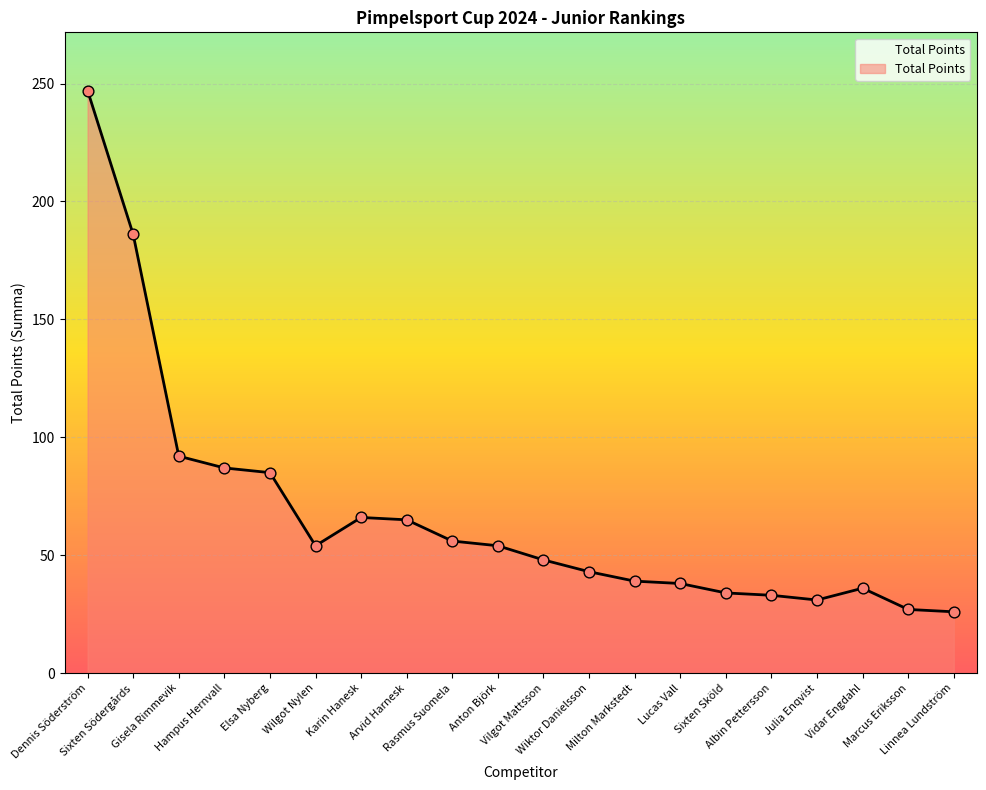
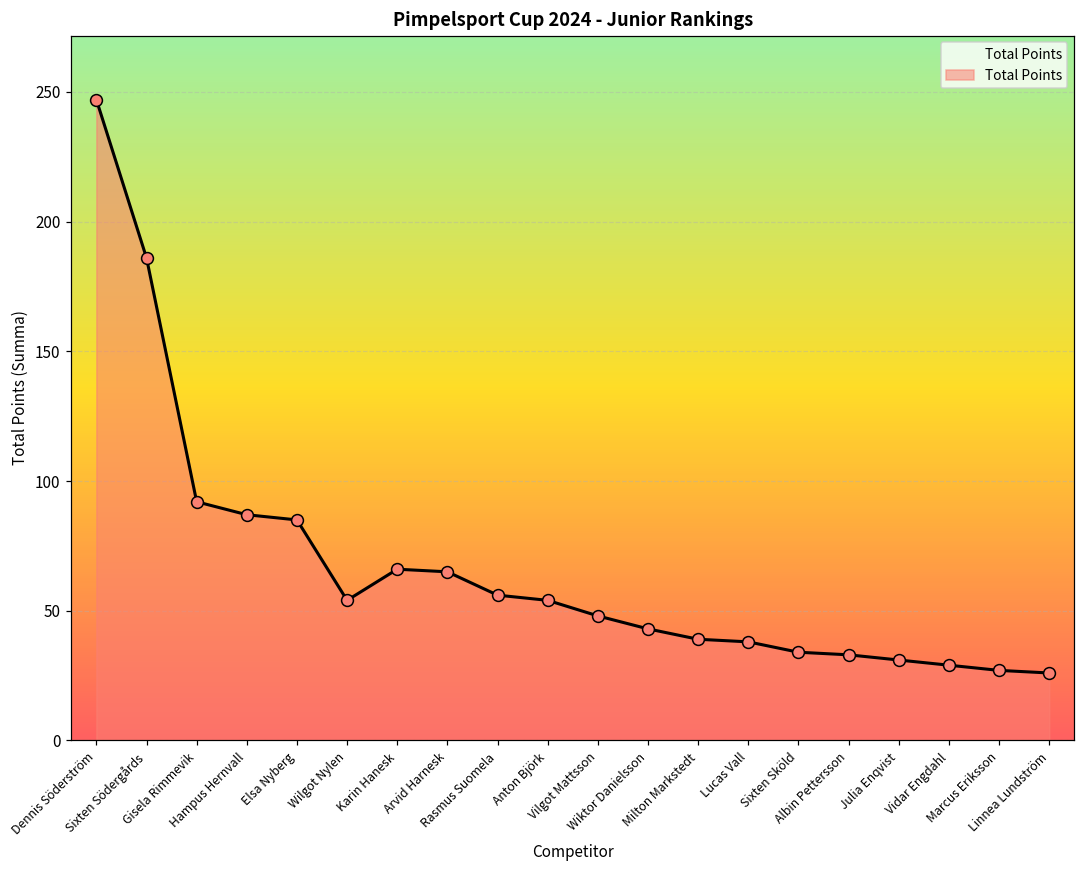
  {
    "Dennis Söderström": 247,
    "Sixten Södergårds": 186,
    "Gisela Rimmevik": 92,
    "Hampus Hernvall": 87,
    "Elsa Nyberg": 85,
    "Wilgot Nylen": 54,
    "Karin Hanesk": 66,
    "Arvid Harnesk": 65,
    "Rasmus Suomela": 56,
    "Anton Björk": 54,
    "Vilgot Mattsson": 48,
    "Wiktor Danielsson": 43,
    "Milton Markstedt": 39,
    "Lucas Vall": 38,
    "Sixten Sköld": 34,
    "Albin Pettersson": 33,
    "Julia Enqvist": 31,
-   "Vidar Engdahl": 36,
+   "Vidar Engdahl": 29,
    "Marcus Eriksson": 27,
    "Linnea Lundström": 26
  }
